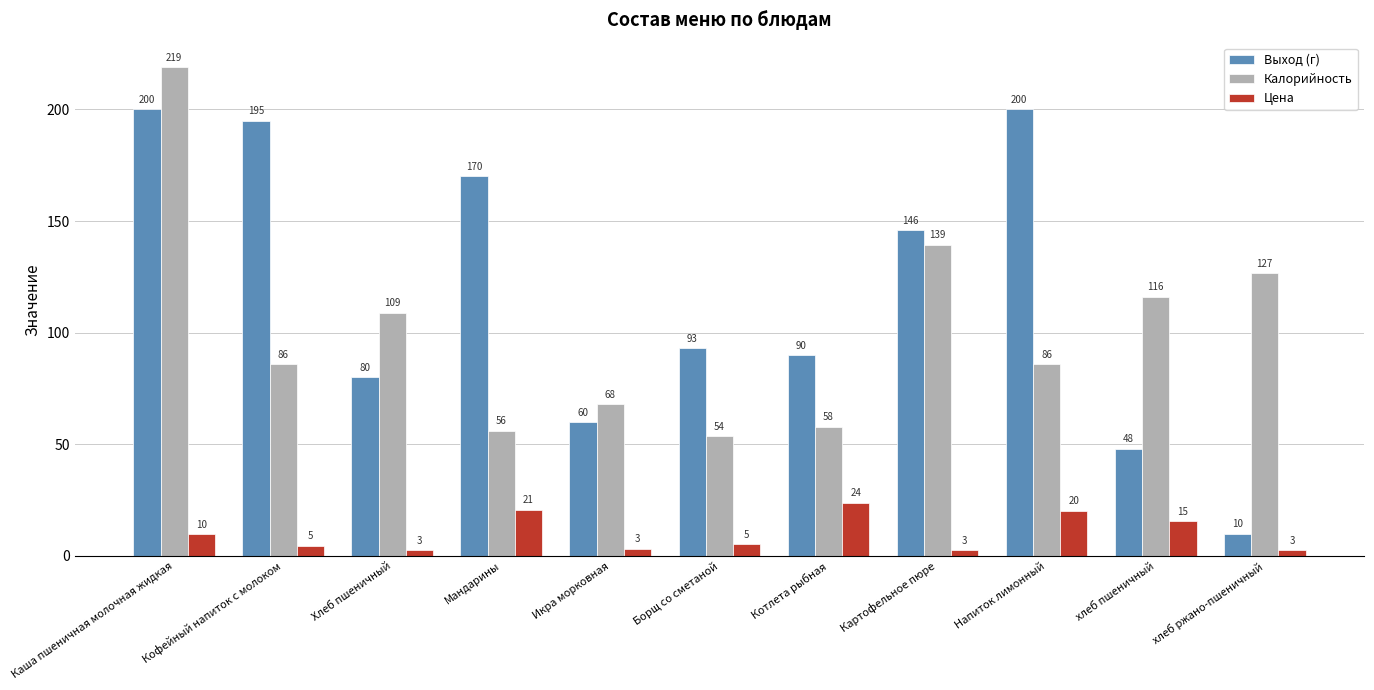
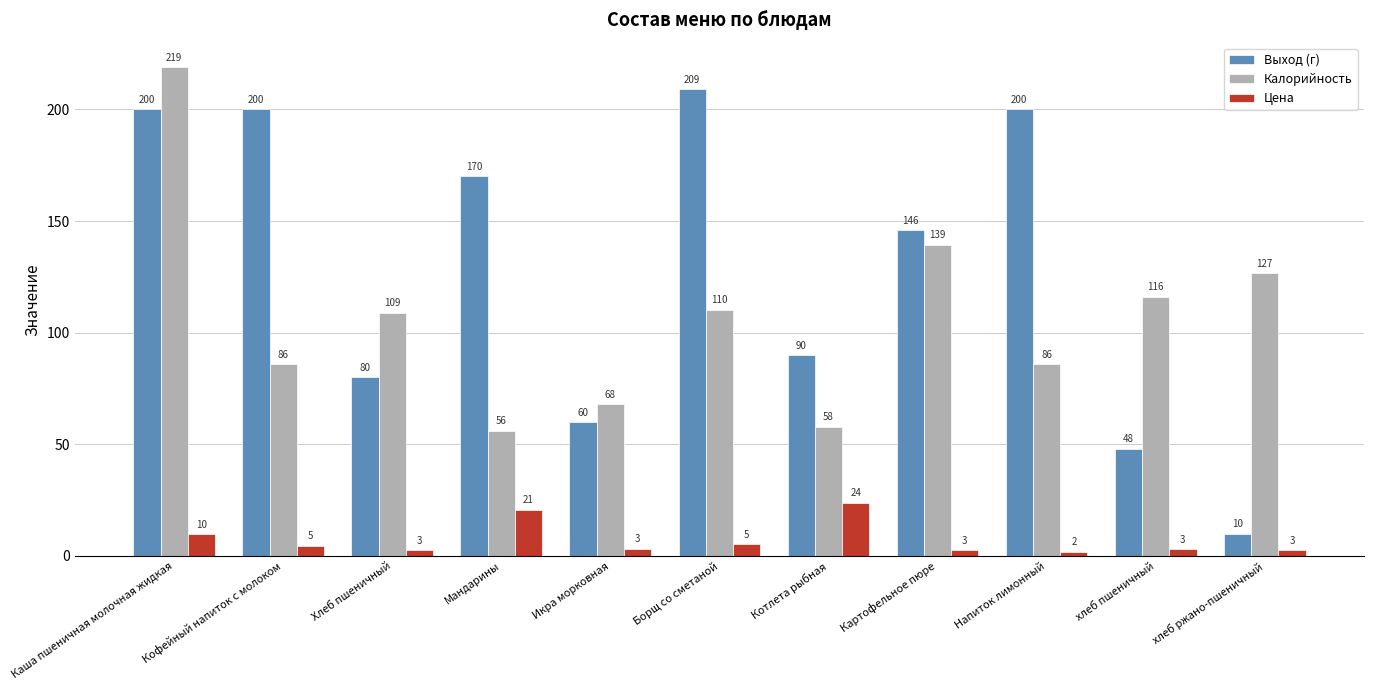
  {
    "Выход (г)": {
      "Каша пшеничная молочная жидкая": 200,
-     "Кофейный напиток с молоком": 195,
+     "Кофейный напиток с молоком": 200,
      "Хлеб пшеничный": 80,
      "Мандарины": 170,
      "Икра морковная": 60,
-     "Борщ со сметаной": 93,
+     "Борщ со сметаной": 209,
      "Котлета рыбная": 90,
      "Картофельное пюре": 146,
      "Напиток лимонный": 200,
      "хлеб пшеничный": 48,
      "хлеб ржано-пшеничный": 10
    },
    "Калорийность": {
      "Каша пшеничная молочная жидкая": 219,
      "Кофейный напиток с молоком": 86,
      "Хлеб пшеничный": 109,
      "Мандарины": 56,
      "Икра морковная": 68,
-     "Борщ со сметаной": 54,
+     "Борщ со сметаной": 110,
      "Котлета рыбная": 58,
      "Картофельное пюре": 139,
      "Напиток лимонный": 86,
      "хлеб пшеничный": 116,
      "хлеб ржано-пшеничный": 127
    },
    "Цена": {
      "Каша пшеничная молочная жидкая": 10,
      "Кофейный напиток с молоком": 5,
      "Хлеб пшеничный": 3,
      "Мандарины": 21,
      "Икра морковная": 3,
      "Борщ со сметаной": 5,
      "Котлета рыбная": 24,
      "Картофельное пюре": 3,
-     "Напиток лимонный": 20,
-     "хлеб пшеничный": 15,
+     "Напиток лимонный": 2,
+     "хлеб пшеничный": 3,
      "хлеб ржано-пшеничный": 3
    }
  }
